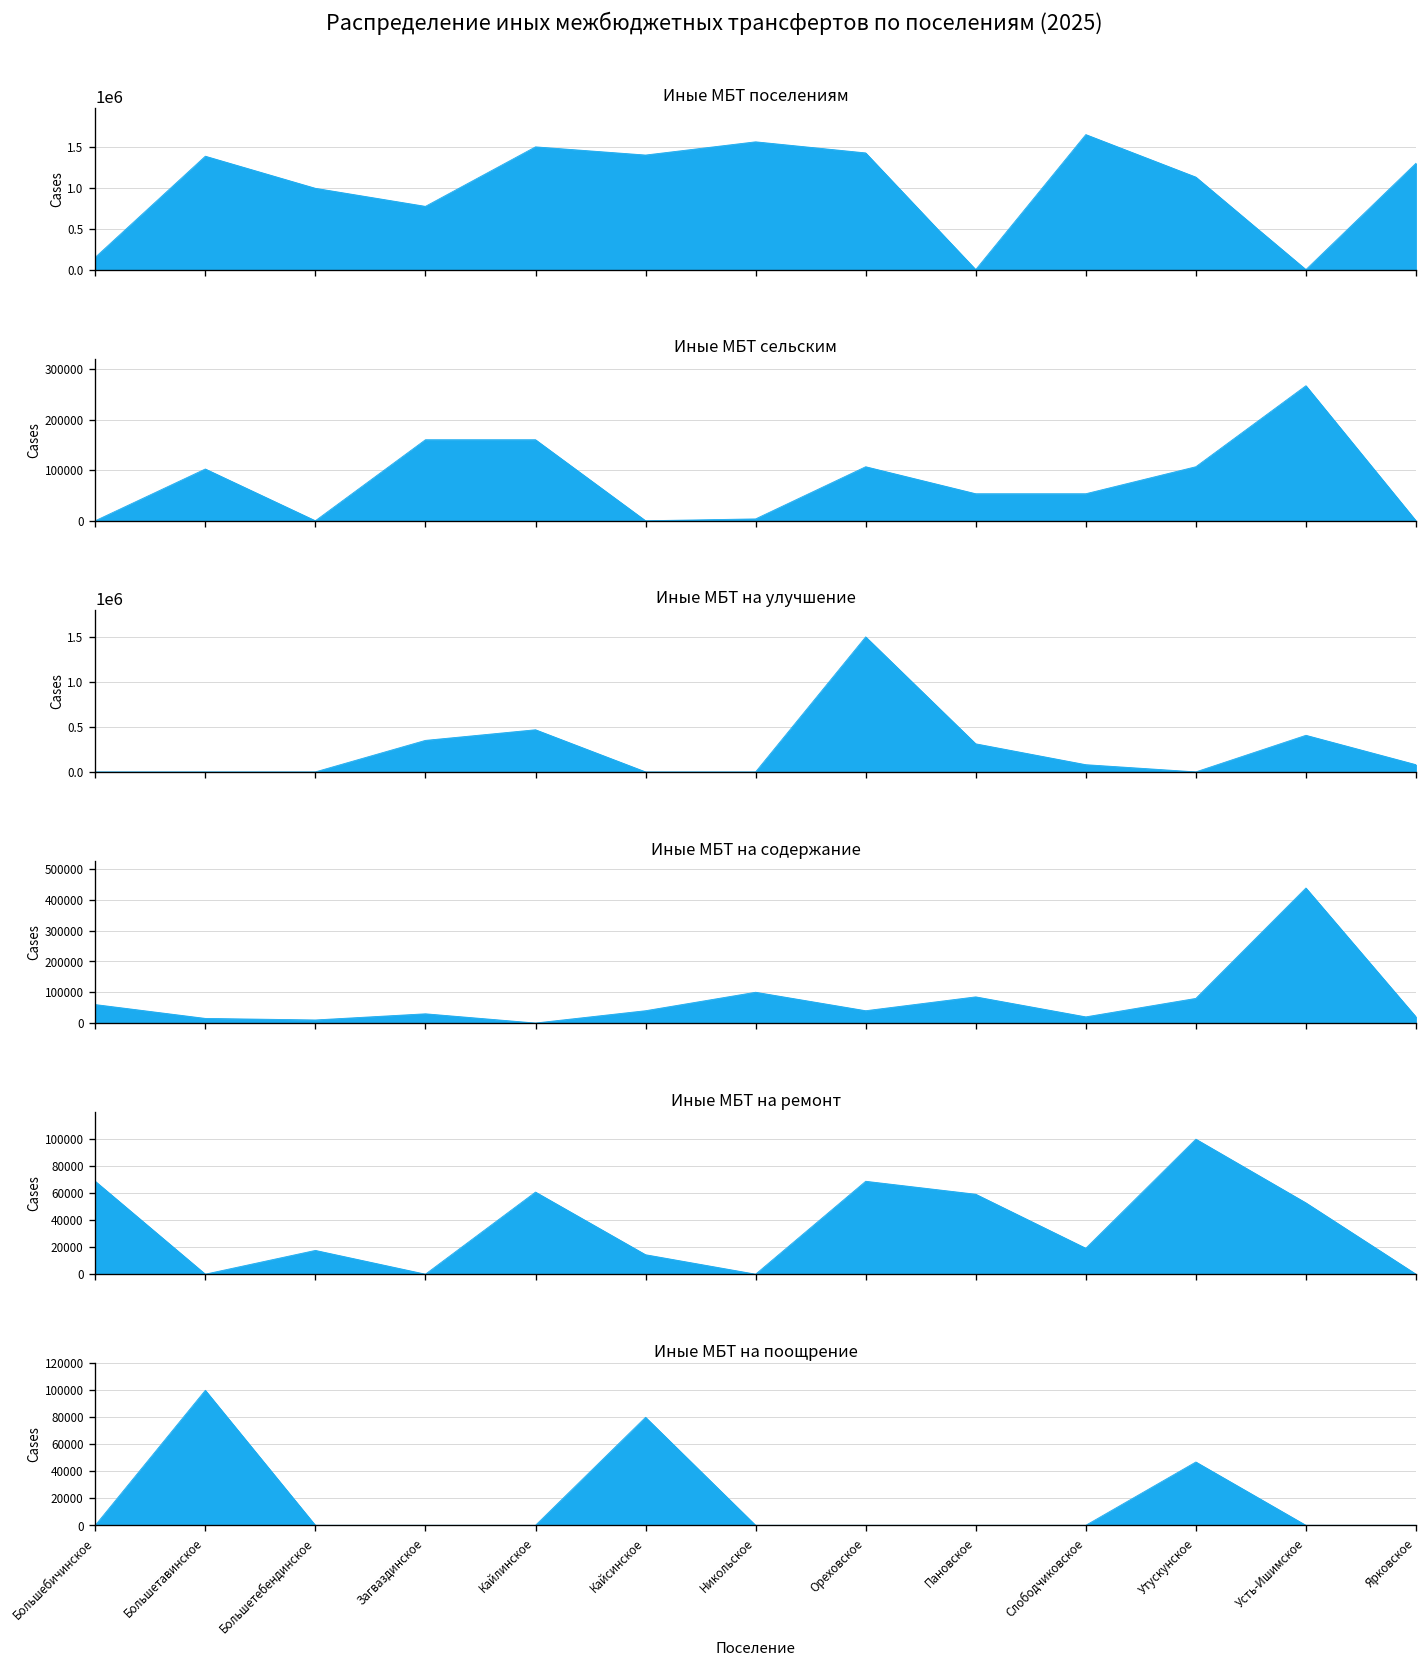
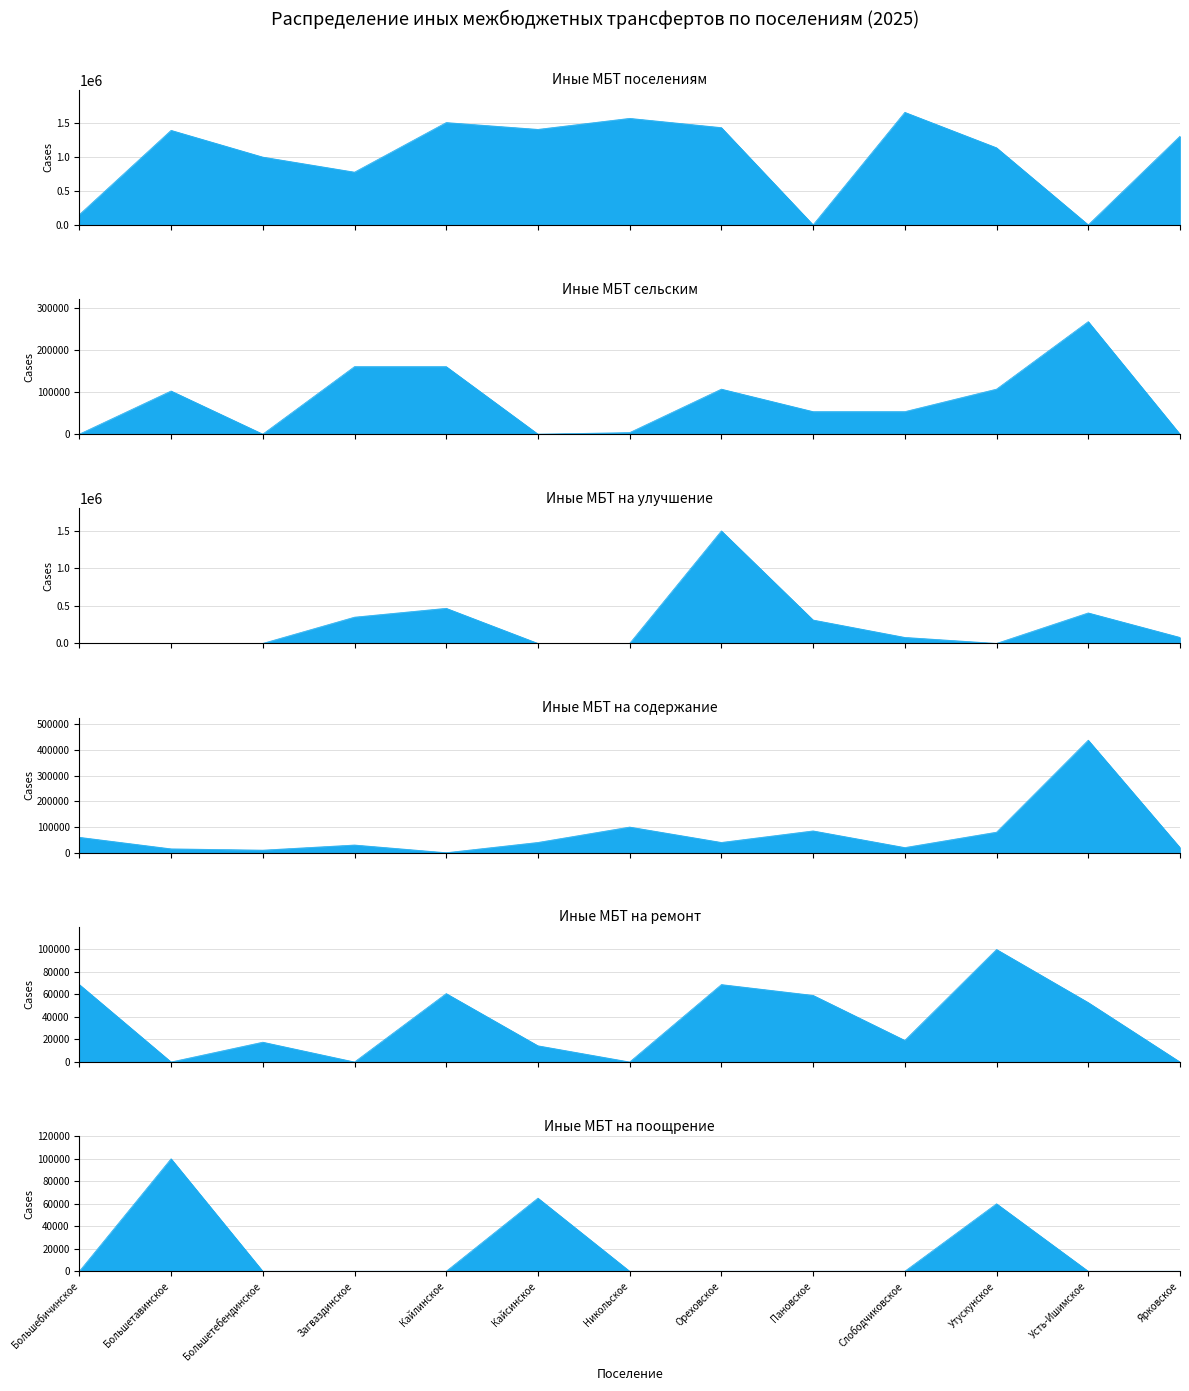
  {
    "Иные МБТ на поощрение": {
      "Большебичинское": 0,
      "Большетавинское": 100000,
      "Большетебендинское": 0,
      "Загваздинское": 0,
      "Кайлинское": 0,
-     "Кайсинское": 80000,
+     "Кайсинское": 65000,
      "Никольское": 0,
      "Ореховское": 0,
      "Пановское": 0,
      "Слободчиковское": 0,
-     "Утускунское": 47000,
+     "Утускунское": 60000,
      "Усть-Ишимское": 0,
      "Ярковское": 0
    }
  }
